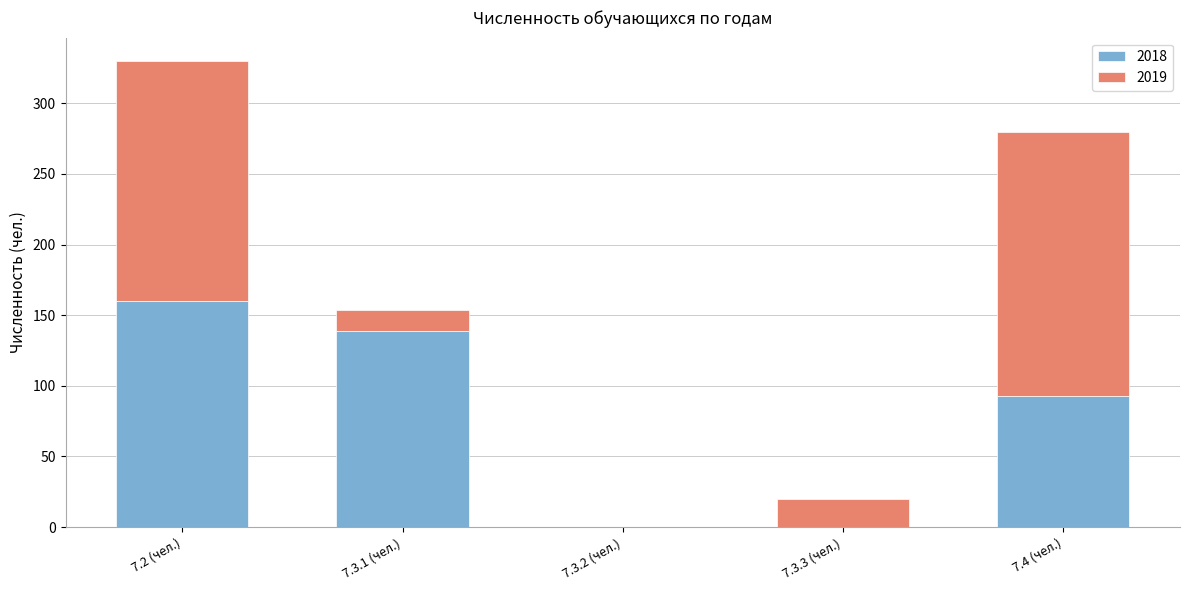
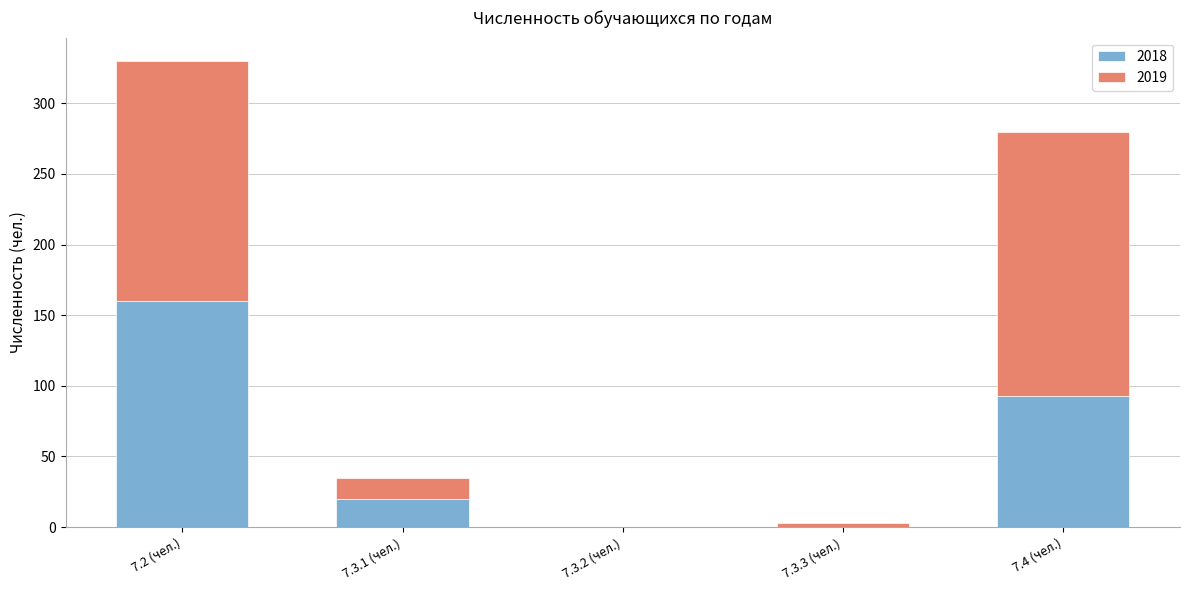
  {
    "2018": {
      "7.2 (чел.)": 160,
-     "7.3.1 (чел.)": 139,
+     "7.3.1 (чел.)": 20,
      "7.3.2 (чел.)": 0,
      "7.3.3 (чел.)": 0,
      "7.4 (чел.)": 93
    },
    "2019": {
      "7.2 (чел.)": 170,
      "7.3.1 (чел.)": 15,
      "7.3.2 (чел.)": 0,
-     "7.3.3 (чел.)": 20,
+     "7.3.3 (чел.)": 3,
      "7.4 (чел.)": 187
    }
  }
